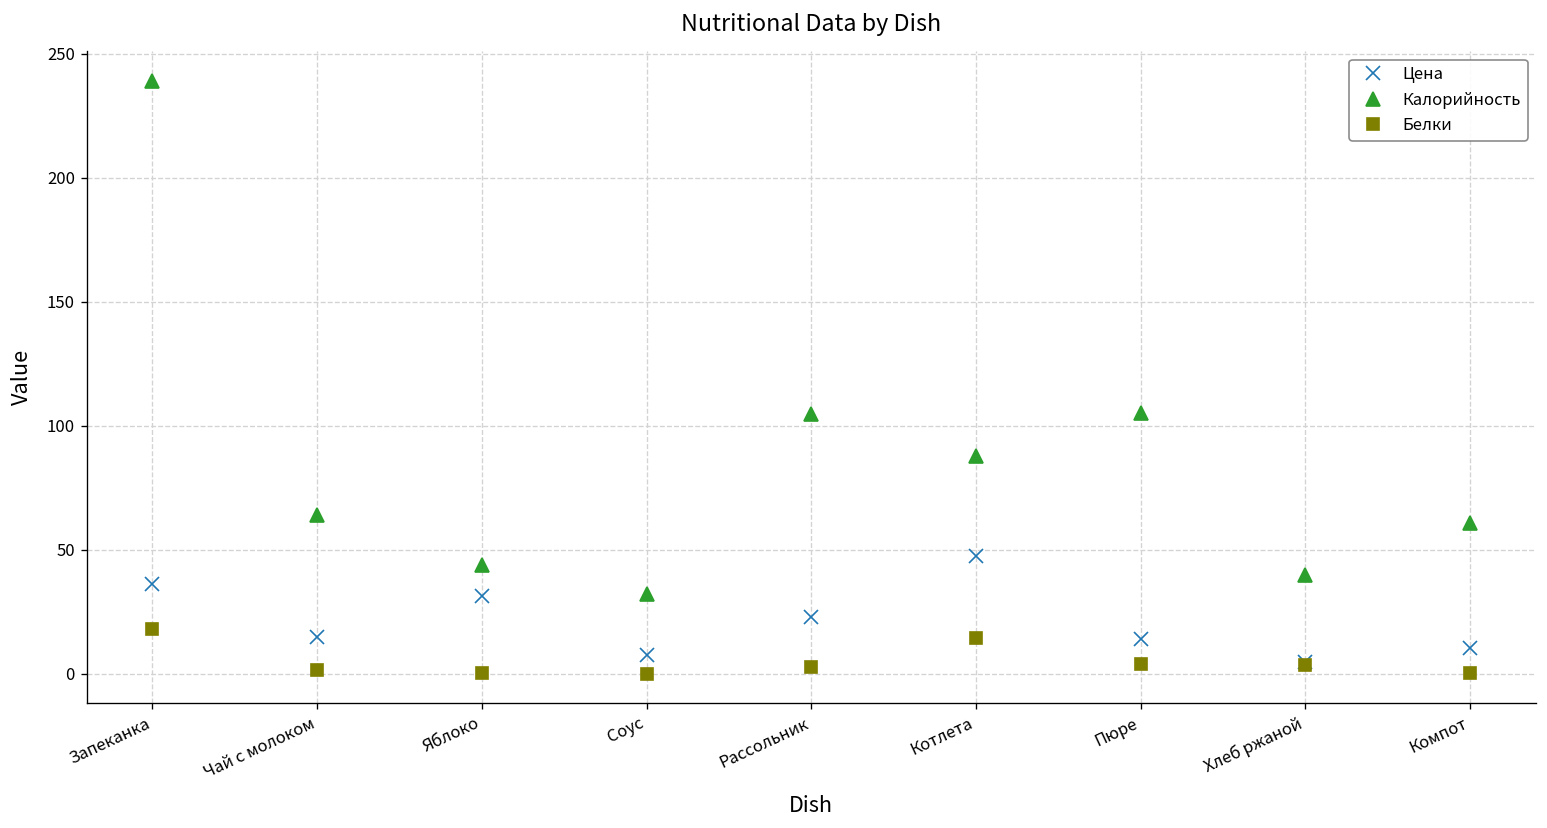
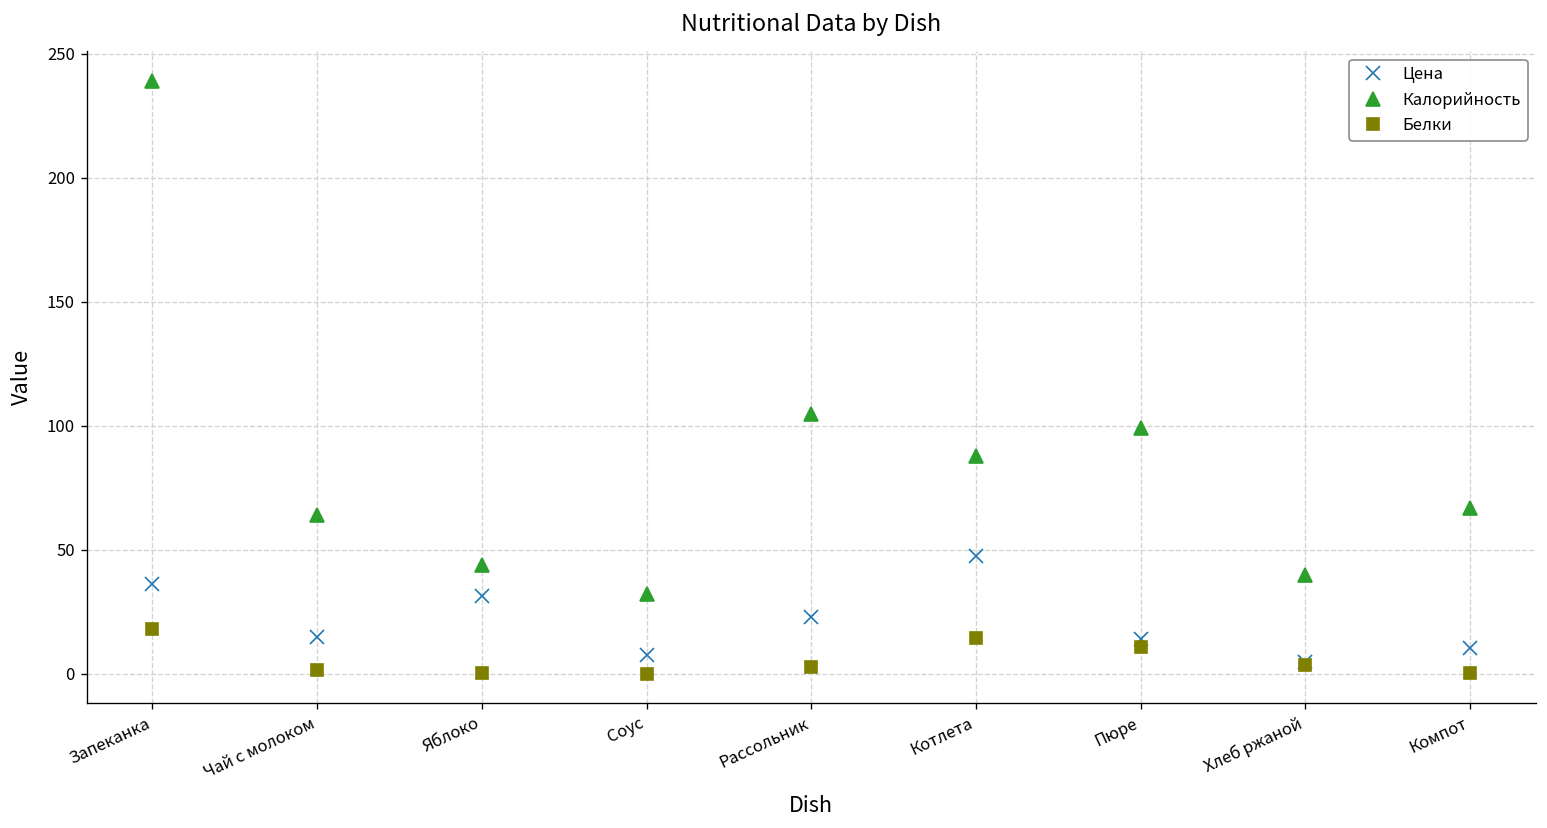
  {
    "Цена": {
      "Запеканка": 36,
      "Чай с молоком": 15,
      "Яблоко": 31,
      "Соус": 8,
      "Рассольник": 23,
      "Котлета": 47,
      "Пюре": 14,
      "Хлеб ржаной": 5,
      "Компот": 11
    },
    "Калорийность": {
      "Запеканка": 239,
      "Чай с молоком": 64,
      "Яблоко": 44,
      "Соус": 32,
      "Рассольник": 105,
      "Котлета": 88,
-     "Пюре": 105,
+     "Пюре": 99,
      "Хлеб ржаной": 40,
-     "Компот": 61
+     "Компот": 67
    },
    "Белки": {
      "Запеканка": 18,
      "Чай с молоком": 2,
      "Яблоко": 0,
      "Соус": 0,
      "Рассольник": 3,
      "Котлета": 15,
-     "Пюре": 4,
+     "Пюре": 11,
      "Хлеб ржаной": 3,
      "Компот": 1
    }
  }
